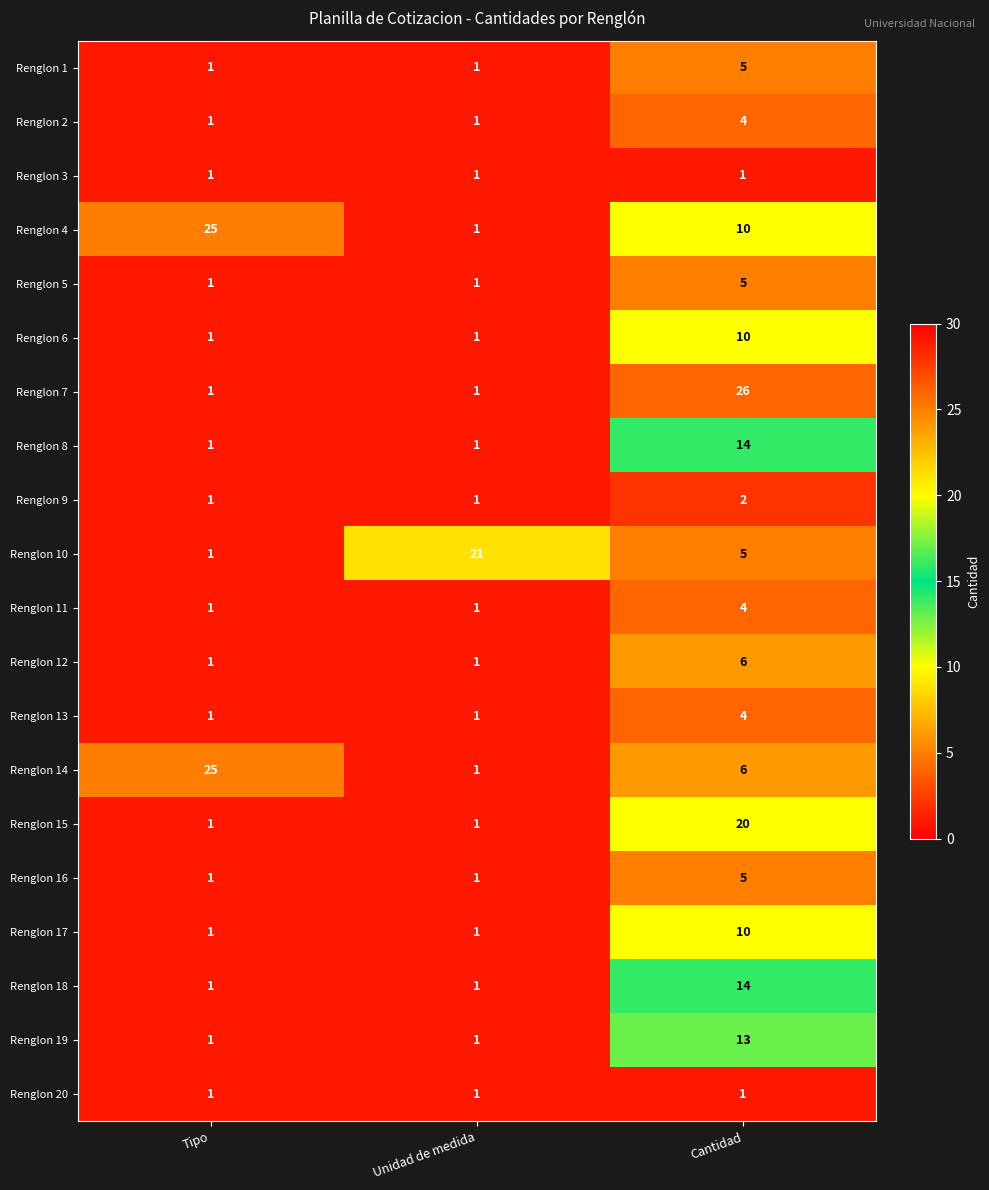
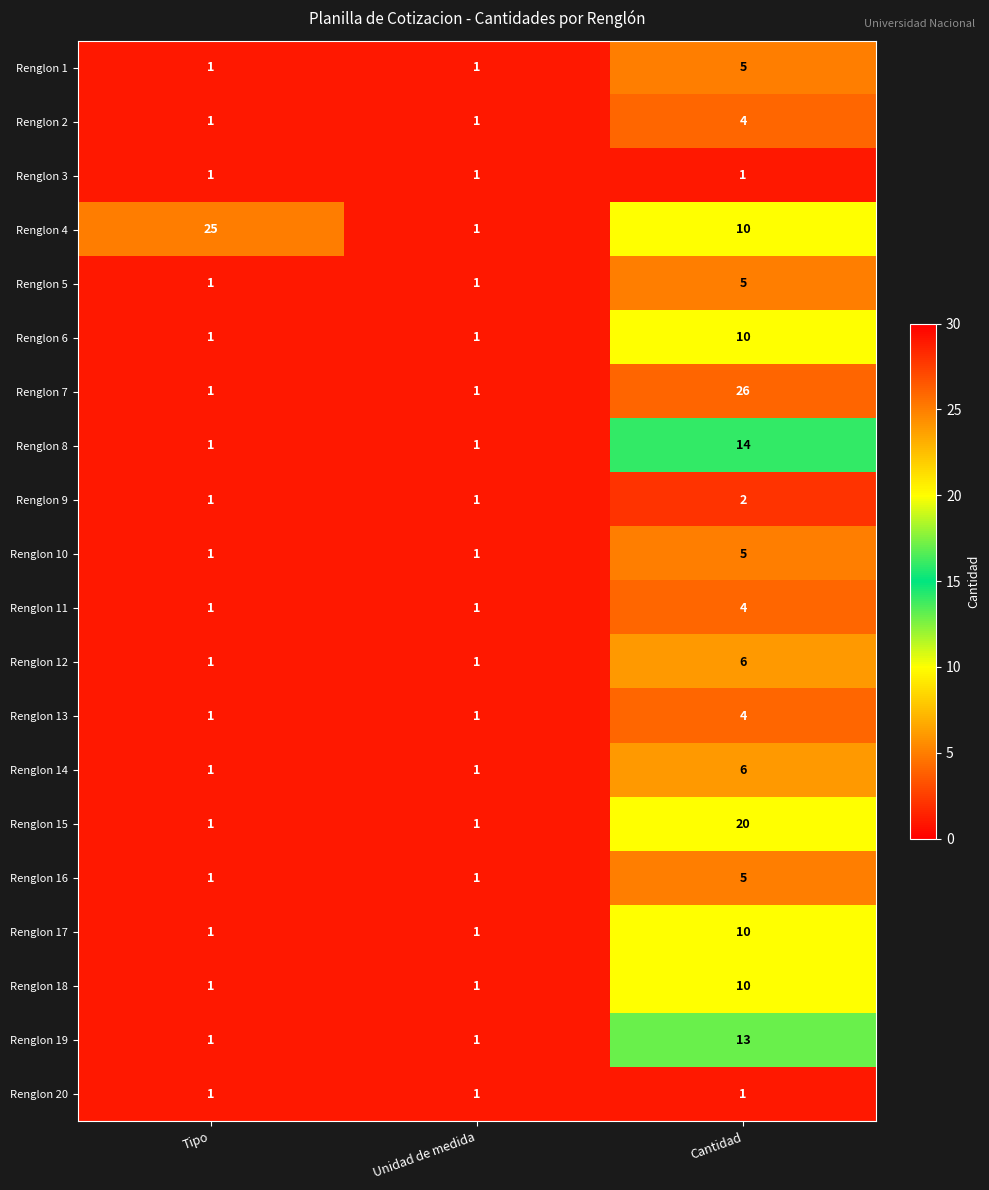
  {
    "Renglon 1": {
      "Tipo": 1,
      "Unidad de medida": 1,
      "Cantidad": 5
    },
    "Renglon 2": {
      "Tipo": 1,
      "Unidad de medida": 1,
      "Cantidad": 4
    },
    "Renglon 3": {
      "Tipo": 1,
      "Unidad de medida": 1,
      "Cantidad": 1
    },
    "Renglon 4": {
      "Tipo": 25,
      "Unidad de medida": 1,
      "Cantidad": 10
    },
    "Renglon 5": {
      "Tipo": 1,
      "Unidad de medida": 1,
      "Cantidad": 5
    },
    "Renglon 6": {
      "Tipo": 1,
      "Unidad de medida": 1,
      "Cantidad": 10
    },
    "Renglon 7": {
      "Tipo": 1,
      "Unidad de medida": 1,
      "Cantidad": 26
    },
    "Renglon 8": {
      "Tipo": 1,
      "Unidad de medida": 1,
      "Cantidad": 14
    },
    "Renglon 9": {
      "Tipo": 1,
      "Unidad de medida": 1,
      "Cantidad": 2
    },
    "Renglon 10": {
      "Tipo": 1,
-     "Unidad de medida": 21,
+     "Unidad de medida": 1,
      "Cantidad": 5
    },
    "Renglon 11": {
      "Tipo": 1,
      "Unidad de medida": 1,
      "Cantidad": 4
    },
    "Renglon 12": {
      "Tipo": 1,
      "Unidad de medida": 1,
      "Cantidad": 6
    },
    "Renglon 13": {
      "Tipo": 1,
      "Unidad de medida": 1,
      "Cantidad": 4
    },
    "Renglon 14": {
-     "Tipo": 25,
+     "Tipo": 1,
      "Unidad de medida": 1,
      "Cantidad": 6
    },
    "Renglon 15": {
      "Tipo": 1,
      "Unidad de medida": 1,
      "Cantidad": 20
    },
    "Renglon 16": {
      "Tipo": 1,
      "Unidad de medida": 1,
      "Cantidad": 5
    },
    "Renglon 17": {
      "Tipo": 1,
      "Unidad de medida": 1,
      "Cantidad": 10
    },
    "Renglon 18": {
      "Tipo": 1,
      "Unidad de medida": 1,
-     "Cantidad": 14
+     "Cantidad": 10
    },
    "Renglon 19": {
      "Tipo": 1,
      "Unidad de medida": 1,
      "Cantidad": 13
    },
    "Renglon 20": {
      "Tipo": 1,
      "Unidad de medida": 1,
      "Cantidad": 1
    }
  }
